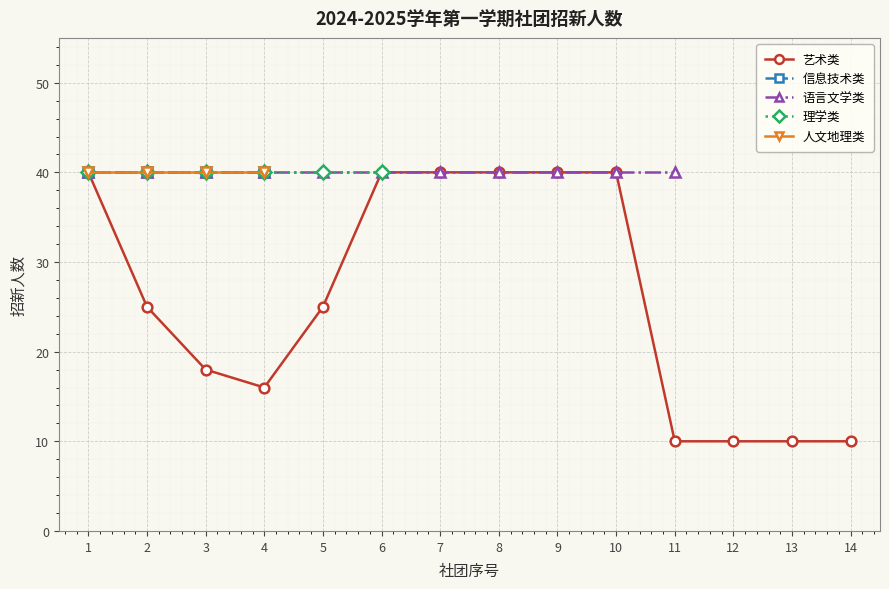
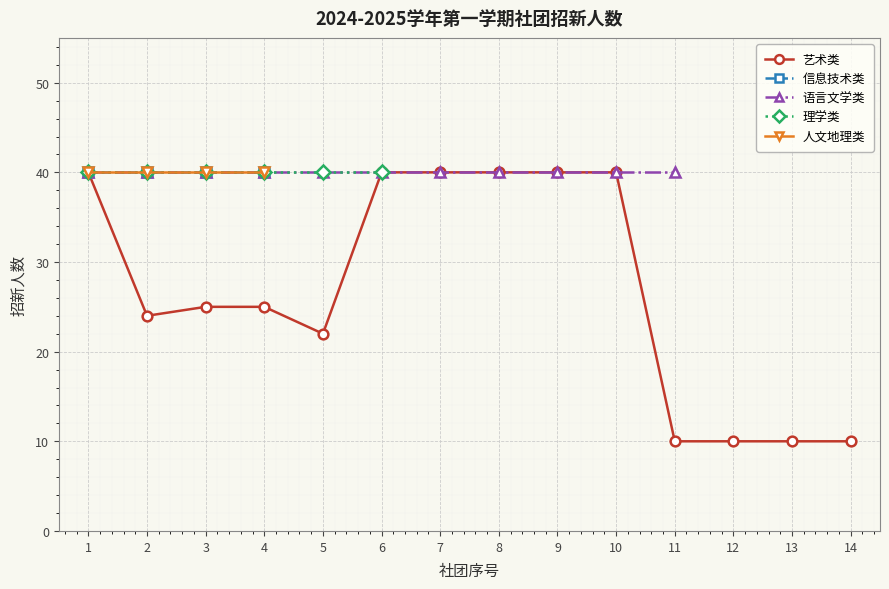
  {
    "艺术类": {
-     "2": 25,
-     "3": 18,
-     "4": 16,
-     "5": 25,
+     "2": 24,
+     "3": 25,
+     "4": 25,
+     "5": 22,
      "11": 10,
      "12": 10,
      "13": 10,
      "14": 10
    },
    "语言文学类": {
      "11": 40
    }
  }
